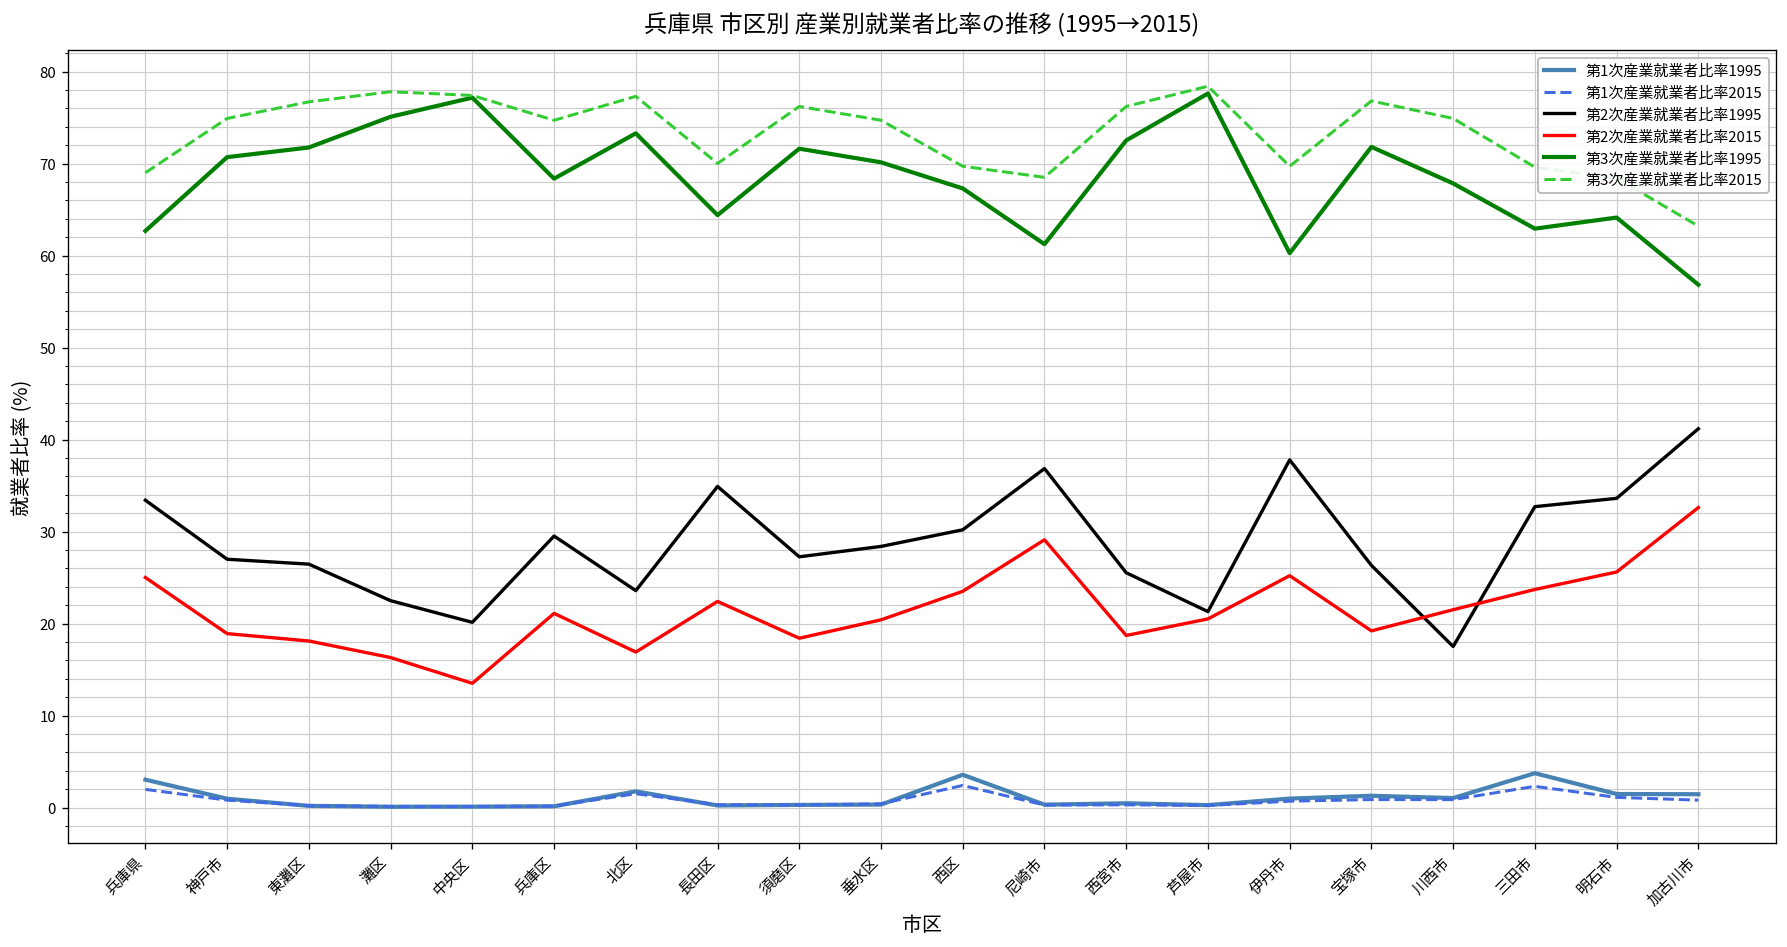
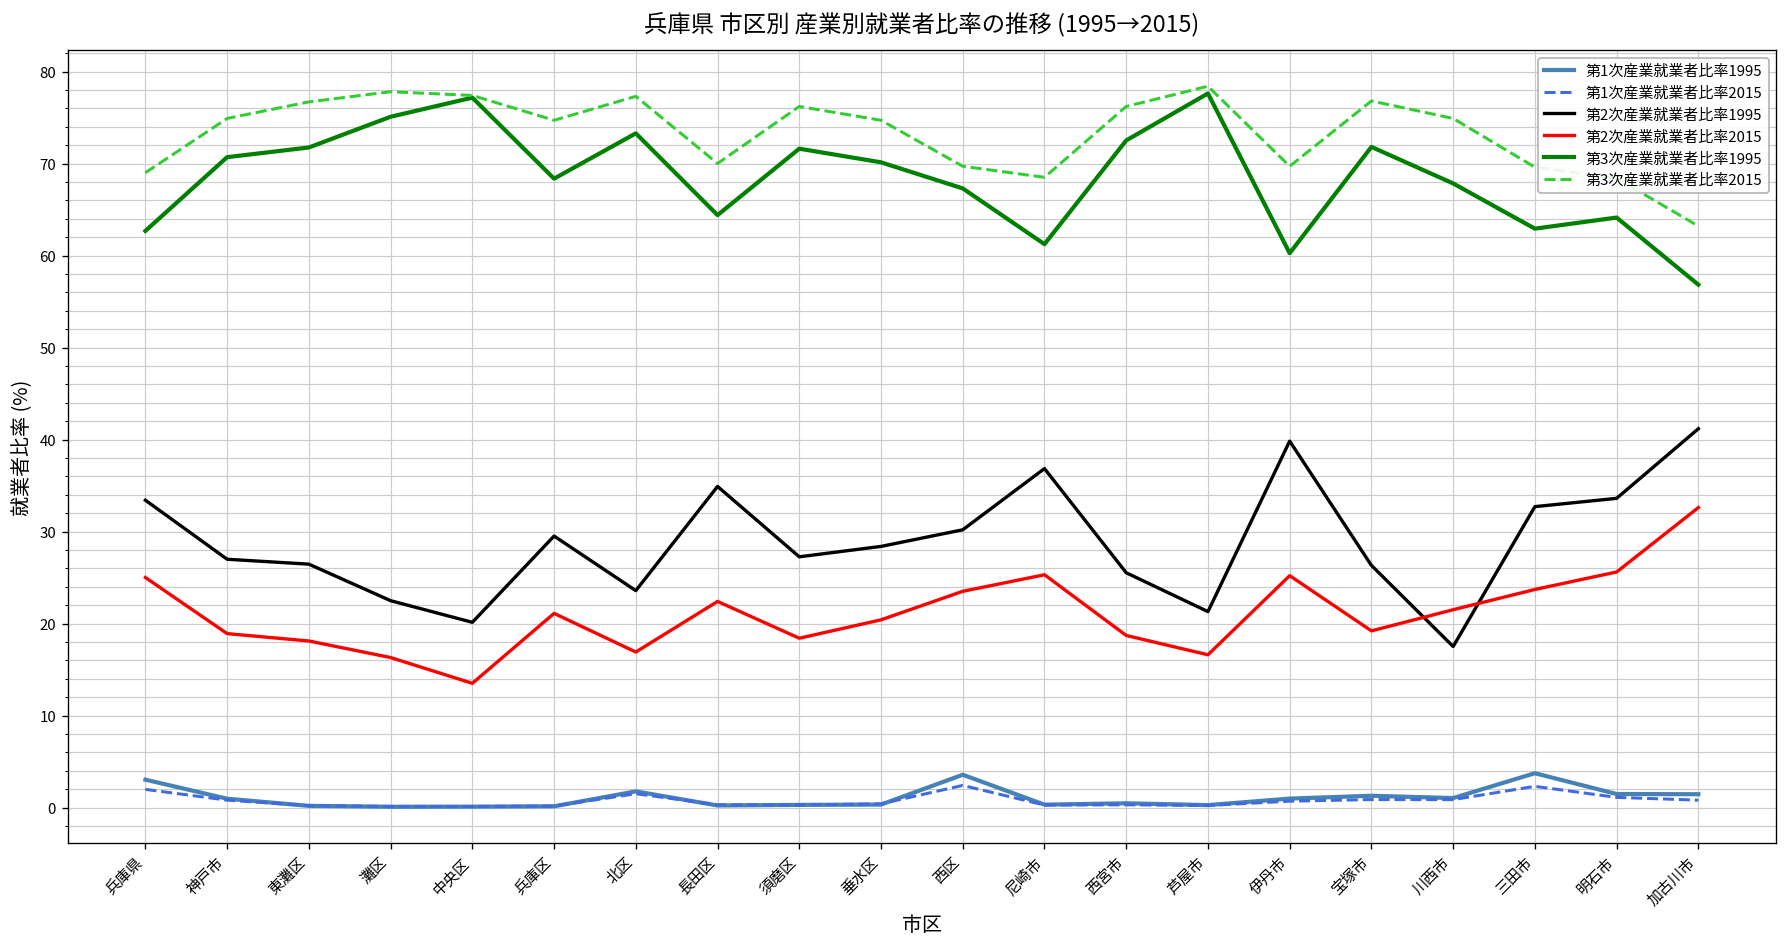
  {
    "第2次産業就業者比率1995": {
      "兵庫県": 33,
      "神戸市": 27,
      "東灘区": 26,
      "灘区": 22,
      "中央区": 20,
      "兵庫区": 30,
      "北区": 24,
      "長田区": 35,
      "須磨区": 27,
      "垂水区": 28,
      "西区": 30,
      "尼崎市": 37,
      "西宮市": 26,
      "芦屋市": 21,
-     "伊丹市": 38,
+     "伊丹市": 40,
      "宝塚市": 26,
      "川西市": 17,
      "三田市": 33,
      "明石市": 34,
      "加古川市": 41
    },
    "第2次産業就業者比率2015": {
      "兵庫県": 25,
      "神戸市": 19,
      "東灘区": 18,
      "灘区": 16,
      "中央区": 14,
      "兵庫区": 21,
      "北区": 17,
      "長田区": 22,
      "須磨区": 18,
      "垂水区": 20,
      "西区": 24,
-     "尼崎市": 29,
+     "尼崎市": 25,
      "西宮市": 19,
-     "芦屋市": 21,
+     "芦屋市": 17,
      "伊丹市": 25,
      "宝塚市": 19,
      "川西市": 22,
      "三田市": 24,
      "明石市": 26,
      "加古川市": 33
    },
    "第3次産業就業者比率1995": {
      "兵庫県": 63,
      "神戸市": 71,
      "東灘区": 72,
      "灘区": 75,
      "兵庫区": 68,
      "北区": 73,
      "長田区": 64,
      "須磨区": 72,
      "垂水区": 70,
      "西区": 67,
      "尼崎市": 61,
      "西宮市": 73,
      "芦屋市": 78,
      "伊丹市": 60,
      "宝塚市": 72,
      "川西市": 68,
      "三田市": 63,
      "明石市": 64,
      "加古川市": 57
    },
    "第3次産業就業者比率2015": {
      "兵庫県": 69,
      "神戸市": 75,
      "東灘区": 77,
      "灘区": 78,
      "兵庫区": 75,
      "北区": 77,
      "長田区": 70,
      "須磨区": 76,
      "垂水区": 75,
      "西区": 70,
      "尼崎市": 69,
      "西宮市": 76,
      "芦屋市": 78,
      "伊丹市": 70,
      "宝塚市": 77,
      "川西市": 75,
      "三田市": 70,
      "加古川市": 63
    }
  }
